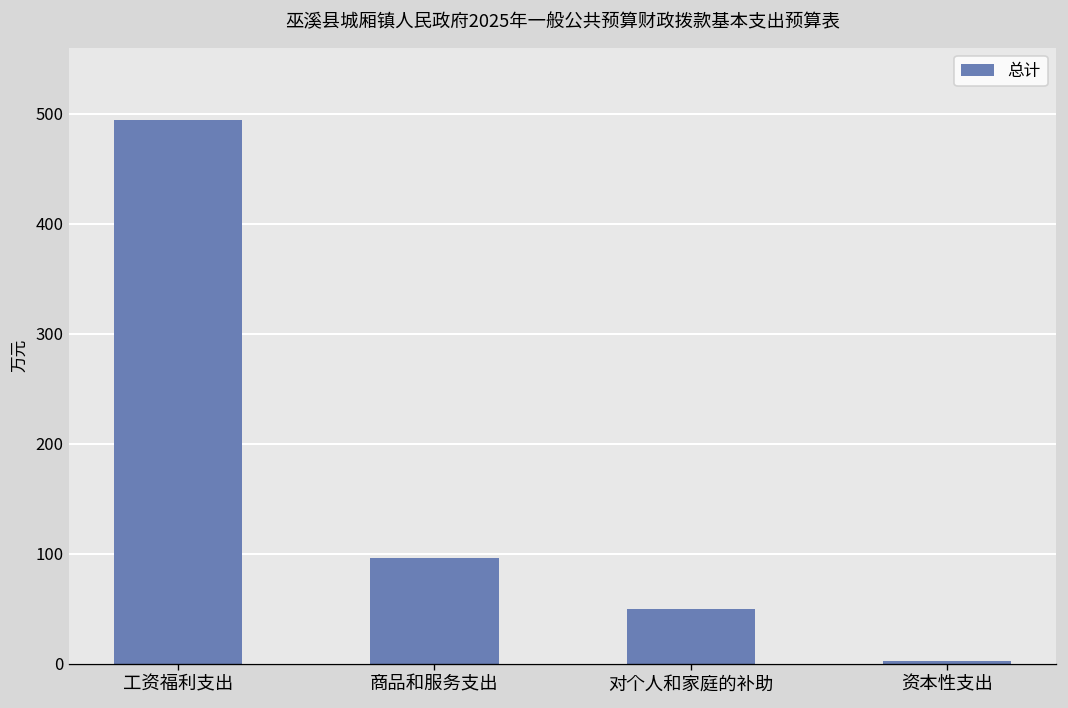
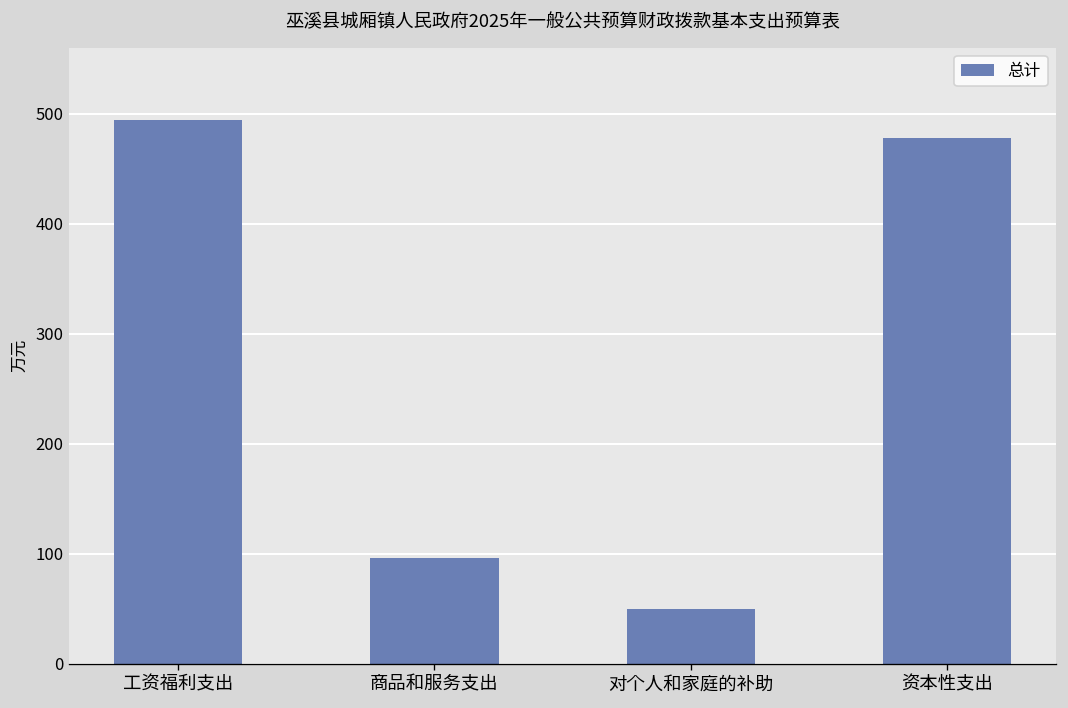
  {
    "工资福利支出": 490,
    "商品和服务支出": 100,
    "对个人和家庭的补助": 50,
-   "资本性支出": 0
+   "资本性支出": 480
  }
